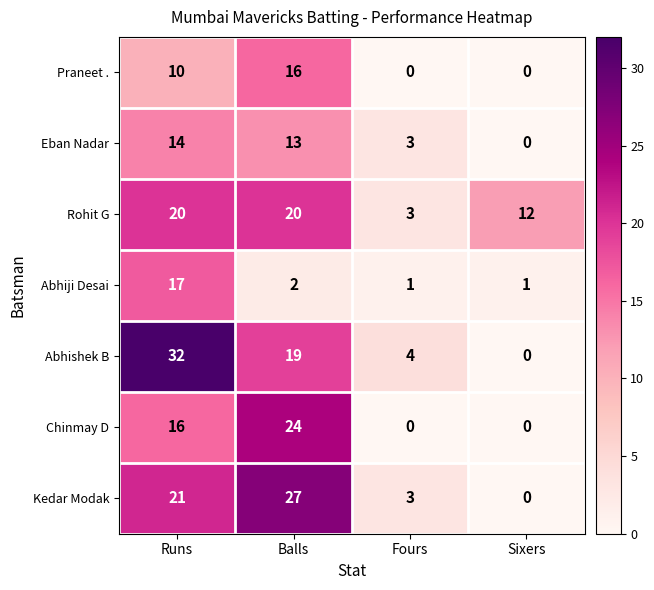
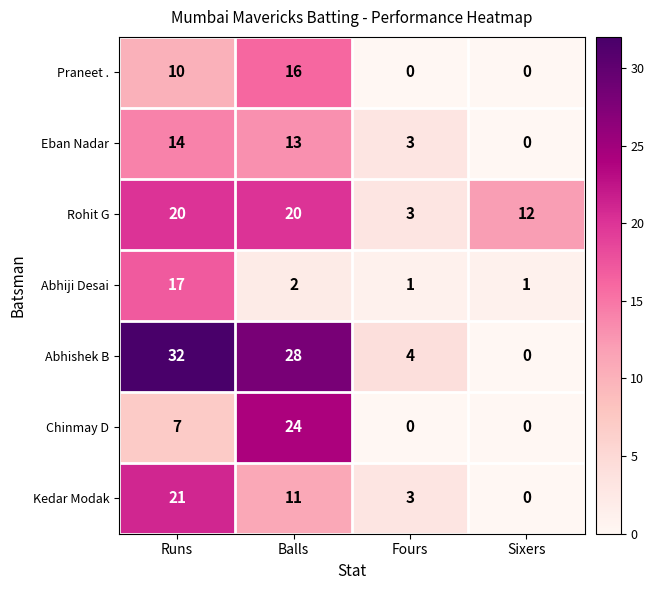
  {
    "Praneet .": {
      "Runs": 10,
      "Balls": 16,
      "Fours": 0,
      "Sixers": 0
    },
    "Eban Nadar": {
      "Runs": 14,
      "Balls": 13,
      "Fours": 3,
      "Sixers": 0
    },
    "Rohit G": {
      "Runs": 20,
      "Balls": 20,
      "Fours": 3,
      "Sixers": 12
    },
    "Abhiji Desai": {
      "Runs": 17,
      "Balls": 2,
      "Fours": 1,
      "Sixers": 1
    },
    "Abhishek B": {
      "Runs": 32,
-     "Balls": 19,
+     "Balls": 28,
      "Fours": 4,
      "Sixers": 0
    },
    "Chinmay D": {
-     "Runs": 16,
+     "Runs": 7,
      "Balls": 24,
      "Fours": 0,
      "Sixers": 0
    },
    "Kedar Modak": {
      "Runs": 21,
-     "Balls": 27,
+     "Balls": 11,
      "Fours": 3,
      "Sixers": 0
    }
  }
